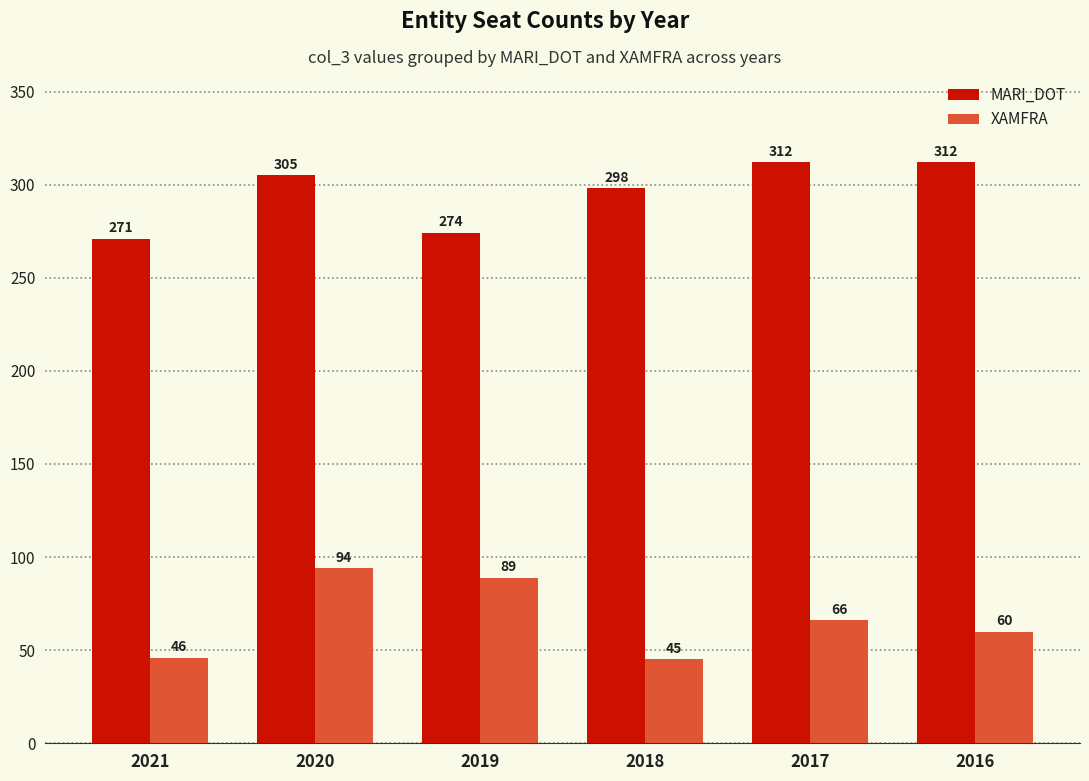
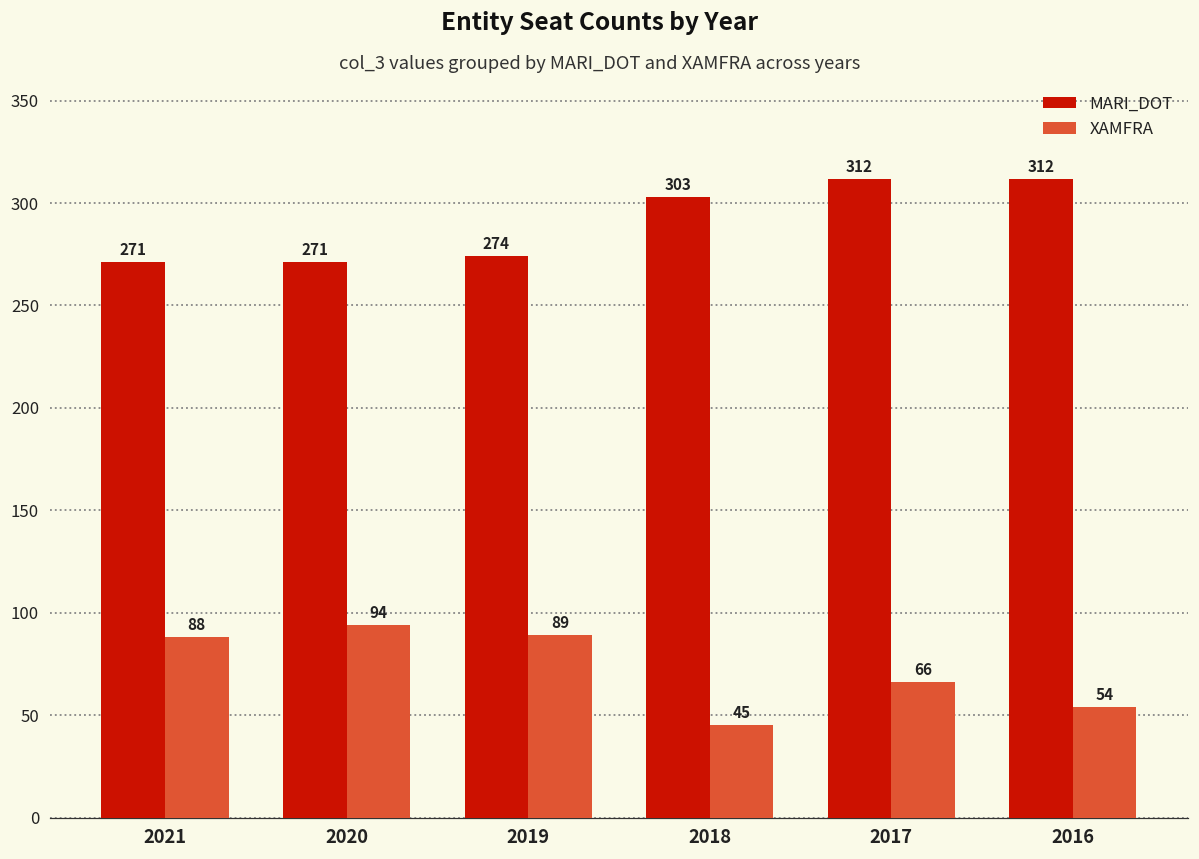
  {
    "MARI_DOT": {
      "2021": 271,
-     "2020": 305,
+     "2020": 271,
      "2019": 274,
-     "2018": 298,
+     "2018": 303,
      "2017": 312,
      "2016": 312
    },
    "XAMFRA": {
-     "2021": 46,
+     "2021": 88,
      "2020": 94,
      "2019": 89,
      "2018": 45,
      "2017": 66,
-     "2016": 60
+     "2016": 54
    }
  }
